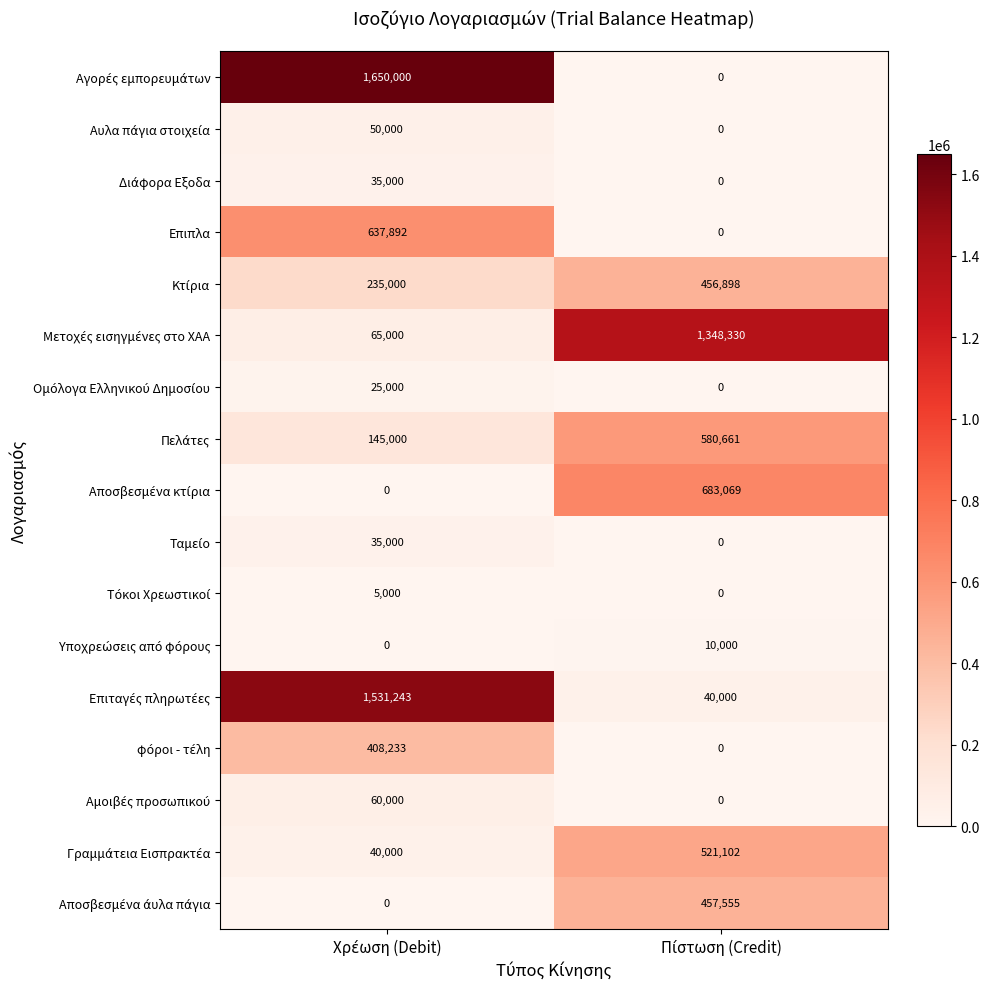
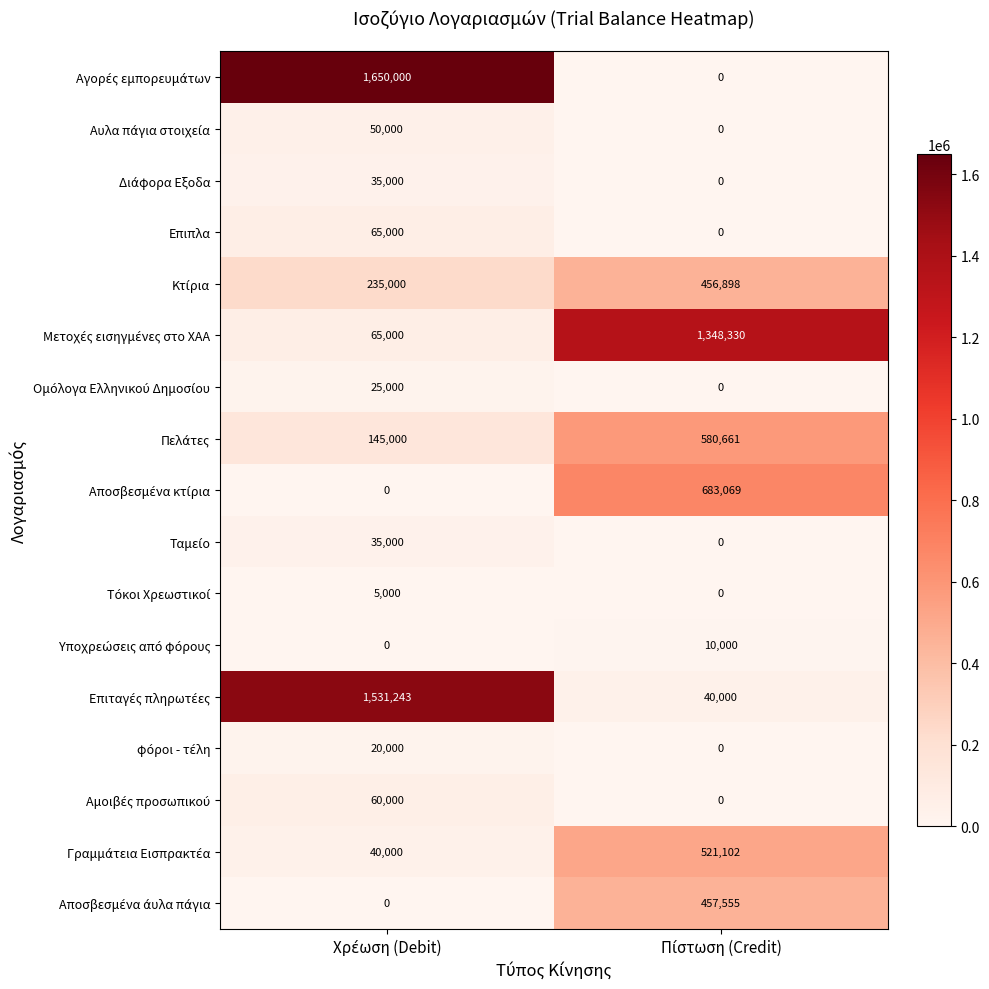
  {
    "Αγορές εμπορευμάτων": {
      "Χρέωση (Debit)": "1,650,000",
      "Πίστωση (Credit)": "0"
    },
    "Αυλα πάγια στοιχεία": {
      "Χρέωση (Debit)": "50,000",
      "Πίστωση (Credit)": "0"
    },
    "Διάφορα Εξοδα": {
      "Χρέωση (Debit)": "35,000",
      "Πίστωση (Credit)": "0"
    },
    "Επιπλα": {
-     "Χρέωση (Debit)": "637,892",
+     "Χρέωση (Debit)": "65,000",
      "Πίστωση (Credit)": "0"
    },
    "Κτίρια": {
      "Χρέωση (Debit)": "235,000",
      "Πίστωση (Credit)": "456,898"
    },
    "Μετοχές εισηγμένες στο ΧΑΑ": {
      "Χρέωση (Debit)": "65,000",
      "Πίστωση (Credit)": "1,348,330"
    },
    "Ομόλογα Ελληνικού Δημοσίου": {
      "Χρέωση (Debit)": "25,000",
      "Πίστωση (Credit)": "0"
    },
    "Πελάτες": {
      "Χρέωση (Debit)": "145,000",
      "Πίστωση (Credit)": "580,661"
    },
    "Αποσβεσμένα κτίρια": {
      "Χρέωση (Debit)": "0",
      "Πίστωση (Credit)": "683,069"
    },
    "Ταμείο": {
      "Χρέωση (Debit)": "35,000",
      "Πίστωση (Credit)": "0"
    },
    "Τόκοι Χρεωστικοί": {
      "Χρέωση (Debit)": "5,000",
      "Πίστωση (Credit)": "0"
    },
    "Υποχρεώσεις από φόρους": {
      "Χρέωση (Debit)": "0",
      "Πίστωση (Credit)": "10,000"
    },
    "Επιταγές πληρωτέες": {
      "Χρέωση (Debit)": "1,531,243",
      "Πίστωση (Credit)": "40,000"
    },
    "φόροι - τέλη": {
-     "Χρέωση (Debit)": "408,233",
+     "Χρέωση (Debit)": "20,000",
      "Πίστωση (Credit)": "0"
    },
    "Αμοιβές προσωπικού": {
      "Χρέωση (Debit)": "60,000",
      "Πίστωση (Credit)": "0"
    },
    "Γραμμάτεια Εισπρακτέα": {
      "Χρέωση (Debit)": "40,000",
      "Πίστωση (Credit)": "521,102"
    },
    "Αποσβεσμένα άυλα πάγια": {
      "Χρέωση (Debit)": "0",
      "Πίστωση (Credit)": "457,555"
    }
  }
